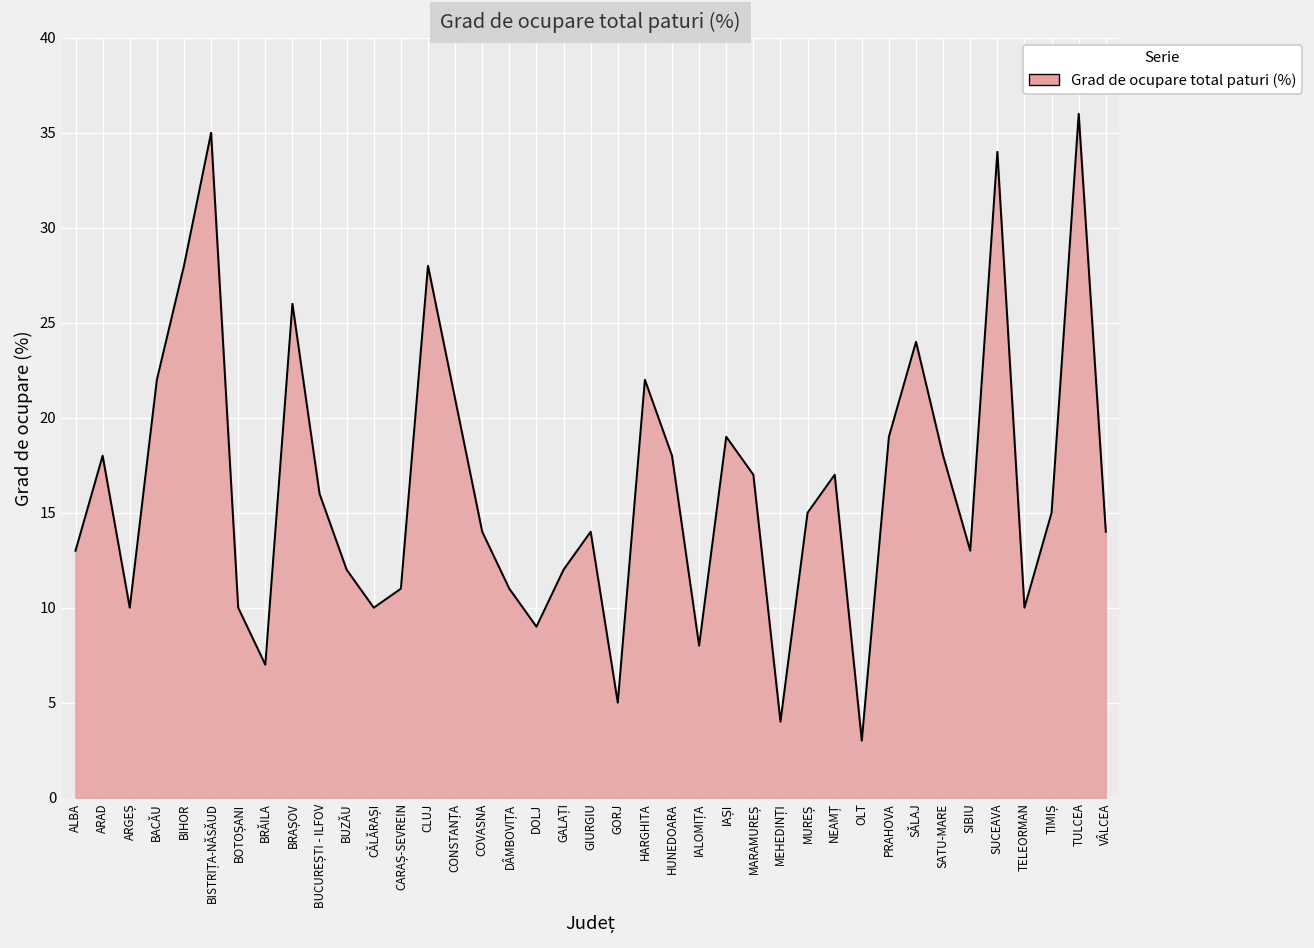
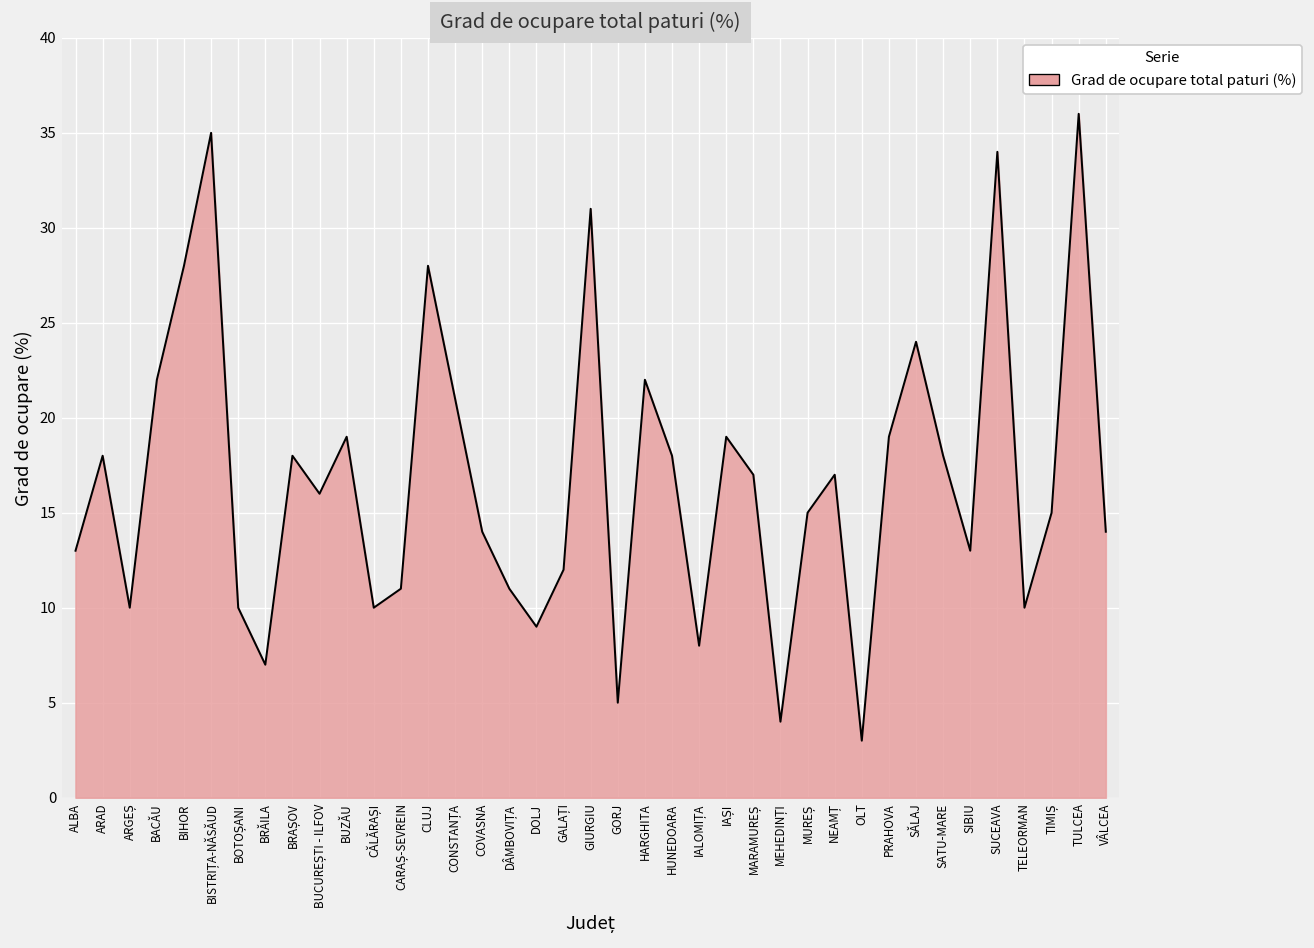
  {
    "ALBA": 13,
    "ARAD": 18,
    "ARGEȘ": 10,
    "BACĂU": 22,
    "BIHOR": 28,
    "BISTRIȚA-NĂSĂUD": 35,
    "BOTOȘANI": 10,
    "BRĂILA": 7,
-   "BRAȘOV": 26,
+   "BRAȘOV": 18,
    "BUCUREȘTI - ILFOV": 16,
-   "BUZĂU": 12,
+   "BUZĂU": 19,
    "CĂLĂRAȘI": 10,
    "CARAȘ-SEVREIN": 11,
    "CLUJ": 28,
    "CONSTANȚA": 21,
    "COVASNA": 14,
    "DÂMBOVIȚA": 11,
    "DOLJ": 9,
    "GALAȚI": 12,
-   "GIURGIU": 14,
+   "GIURGIU": 31,
    "GORJ": 5,
    "HARGHITA": 22,
    "HUNEDOARA": 18,
    "IALOMIȚA": 8,
    "IAȘI": 19,
    "MARAMUREȘ": 17,
    "MEHEDINȚI": 4,
    "MUREȘ": 15,
    "NEAMȚ": 17,
    "OLT": 3,
    "PRAHOVA": 19,
    "SĂLAJ": 24,
    "SATU-MARE": 18,
    "SIBIU": 13,
    "SUCEAVA": 34,
    "TELEORMAN": 10,
    "TIMIȘ": 15,
    "TULCEA": 36,
    "VÂLCEA": 14
  }
